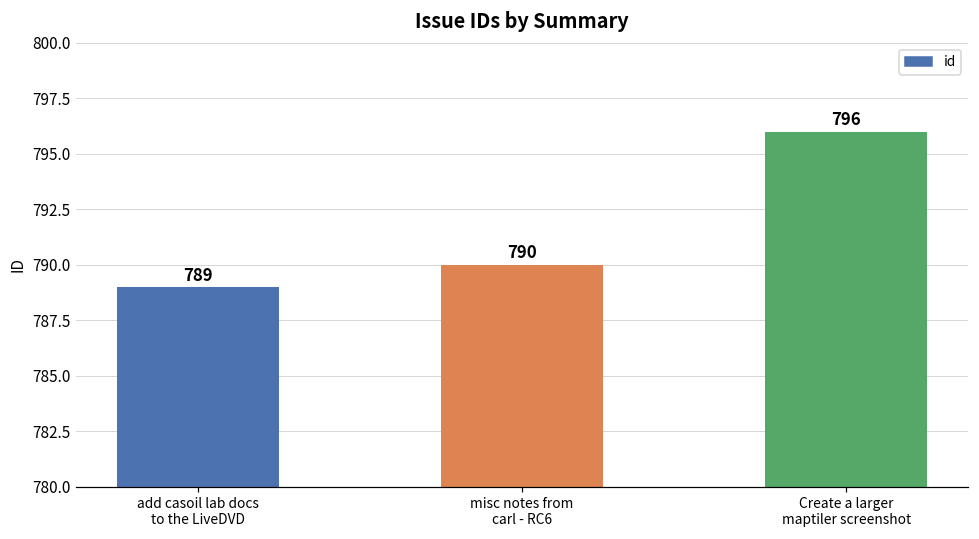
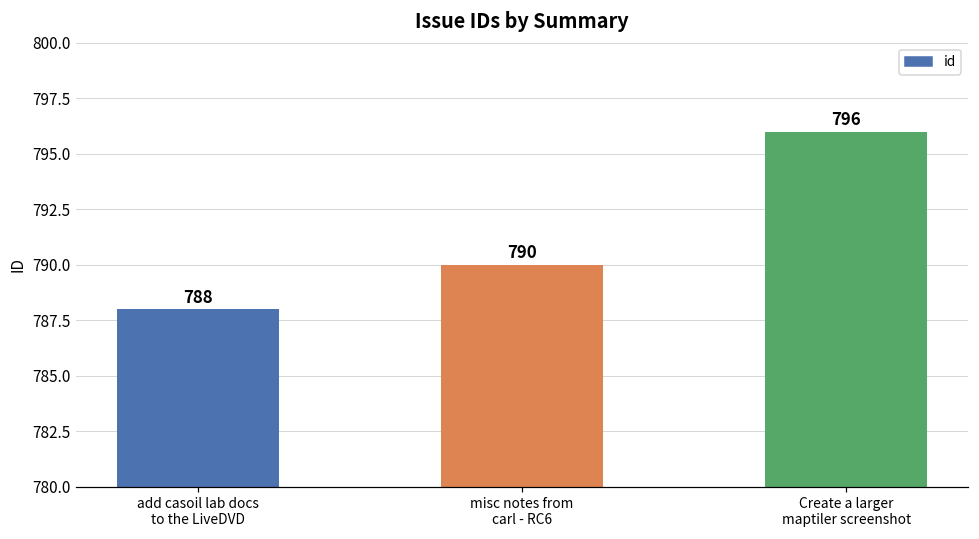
  {
-   "add casoil lab docs to the LiveDVD": 789,
+   "add casoil lab docs to the LiveDVD": 788,
    "misc notes from carl - RC6": 790,
    "Create a larger maptiler screenshot": 796
  }
